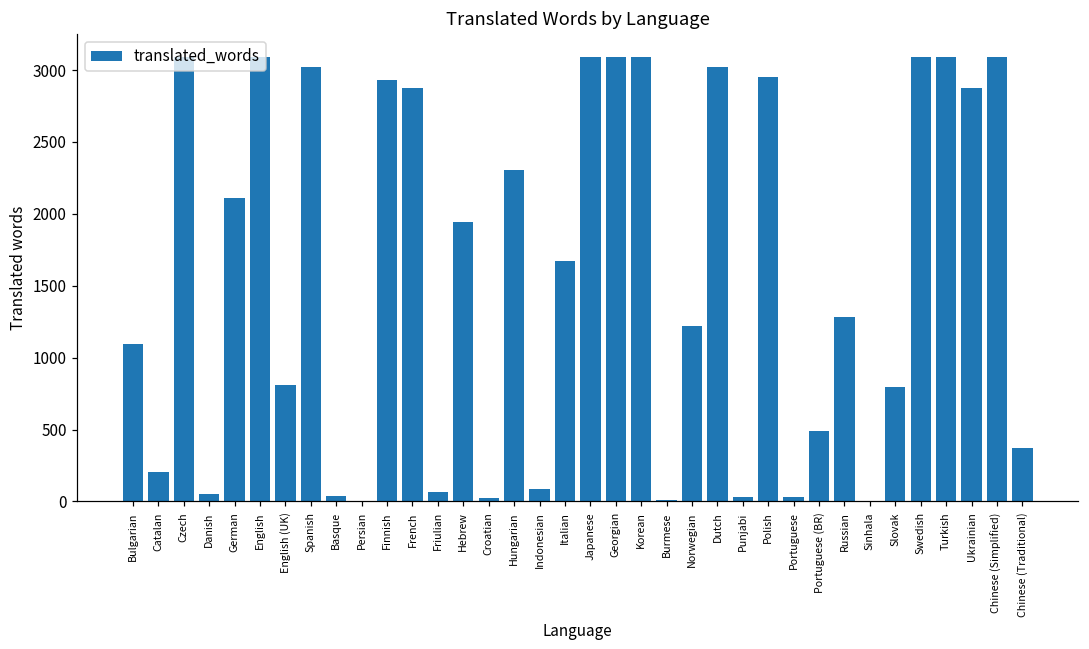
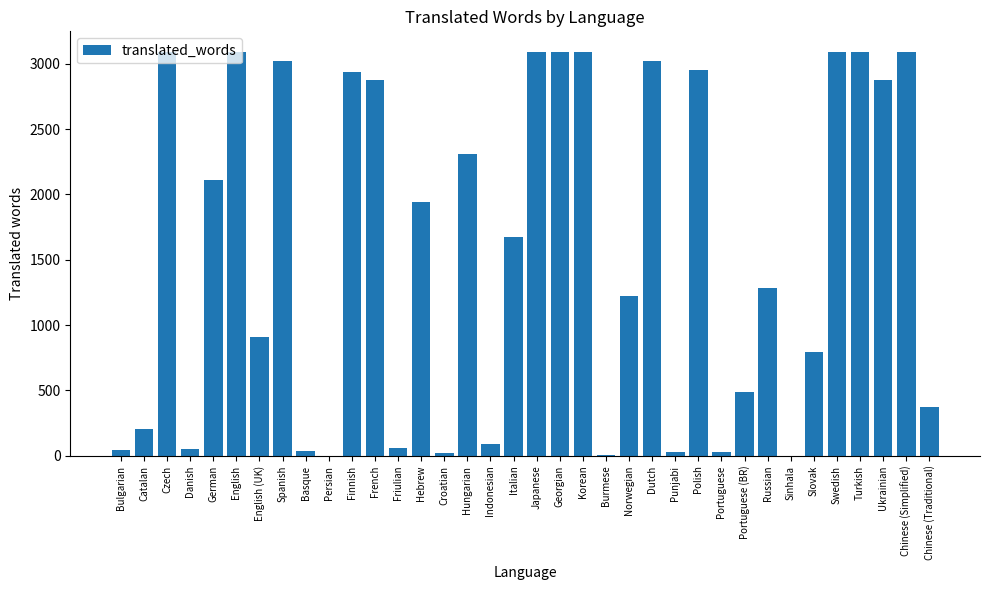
  {
-   "Bulgarian": 1100,
+   "Bulgarian": 40,
    "Catalan": 200,
    "Danish": 60,
    "German": 2110,
-   "English (UK)": 810,
+   "English (UK)": 910,
    "Spanish": 3020,
    "Basque": 40,
    "Finnish": 2930,
    "French": 2870,
    "Friulian": 60,
    "Hebrew": 1940,
    "Croatian": 20,
    "Hungarian": 2310,
    "Indonesian": 90,
    "Italian": 1670,
    "Japanese": 3090,
    "Georgian": 3090,
    "Korean": 3090,
    "Norwegian": 1220,
    "Dutch": 3020,
    "Punjabi": 30,
    "Polish": 2950,
    "Portuguese": 30,
    "Portuguese (BR)": 490,
    "Russian": 1290,
    "Slovak": 800,
    "Swedish": 3090,
    "Turkish": 3090,
    "Ukrainian": 2870,
    "Chinese (Simplified)": 3090,
    "Chinese (Traditional)": 370
  }
